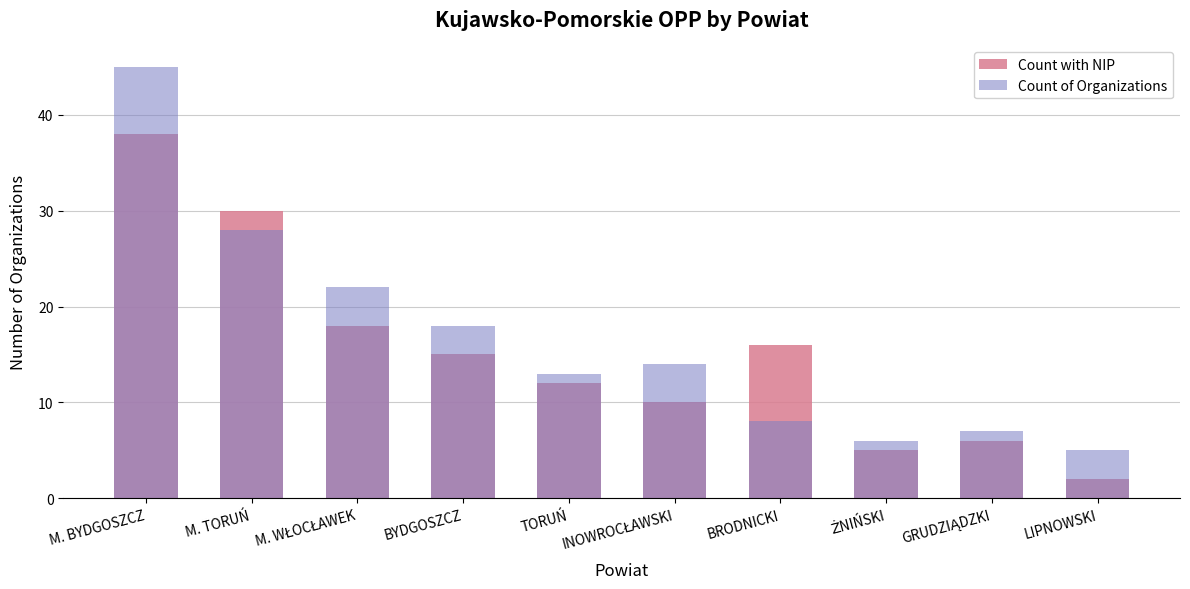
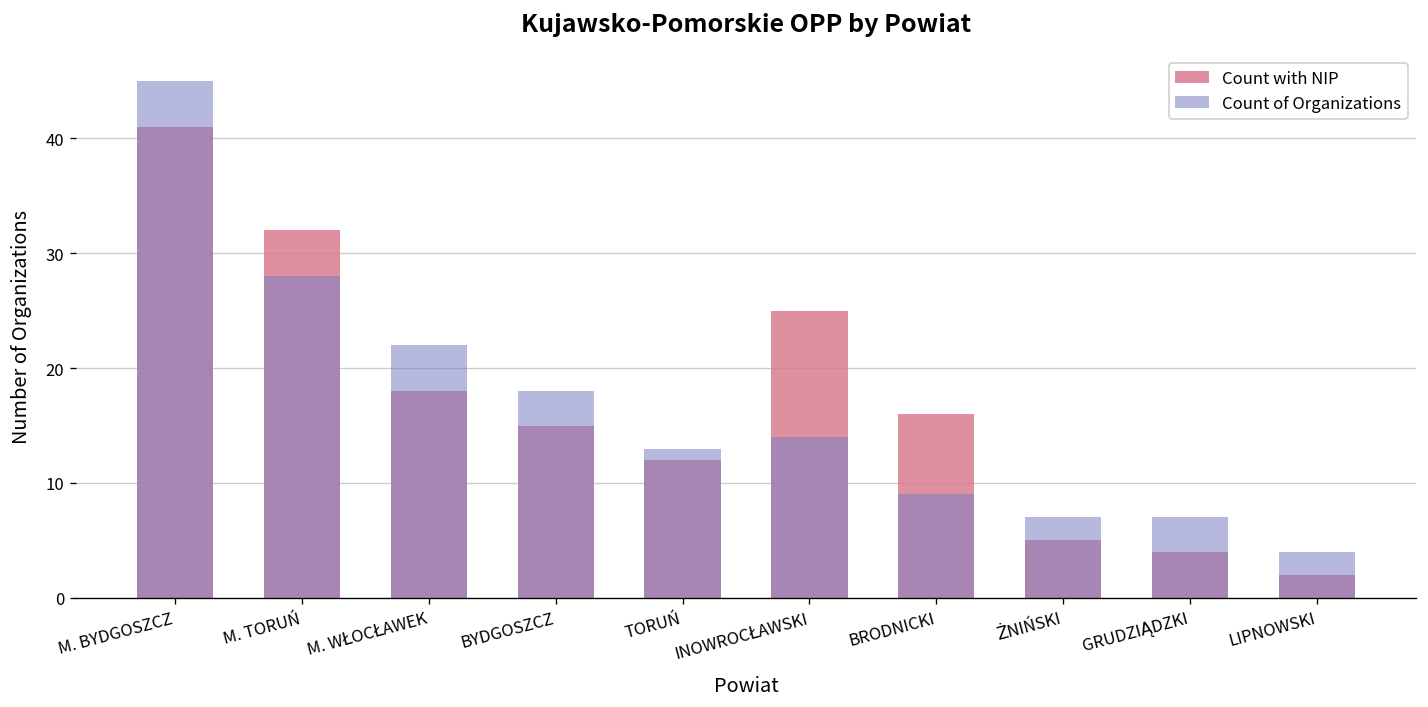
  {
    "Count with NIP": {
-     "M. BYDGOSZCZ": 38,
-     "M. TORUŃ": 30,
-     "INOWROCŁAWSKI": 10,
+     "M. BYDGOSZCZ": 41,
+     "M. TORUŃ": 32,
+     "INOWROCŁAWSKI": 25,
      "BRODNICKI": 16,
-     "GRUDZIĄDZKI": 6
+     "GRUDZIĄDZKI": 4
    },
    "Count of Organizations": {
      "M. BYDGOSZCZ": 45,
      "M. WŁOCŁAWEK": 22,
      "BYDGOSZCZ": 18,
      "TORUŃ": 13,
-     "BRODNICKI": 8,
-     "ŻNIŃSKI": 6,
+     "BRODNICKI": 9,
+     "ŻNIŃSKI": 7,
      "GRUDZIĄDZKI": 7,
-     "LIPNOWSKI": 5
+     "LIPNOWSKI": 4
    }
  }
